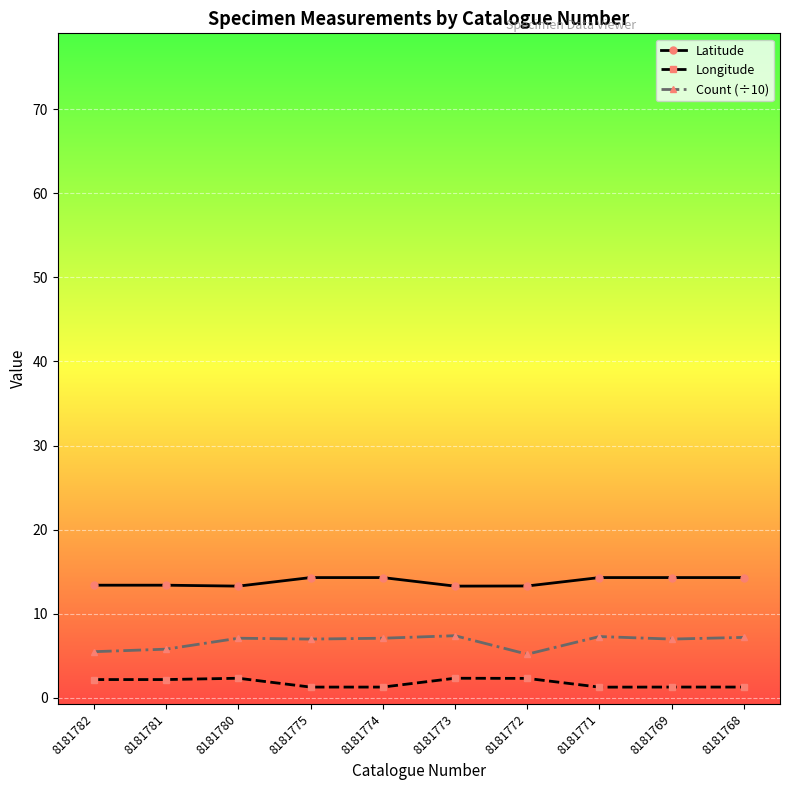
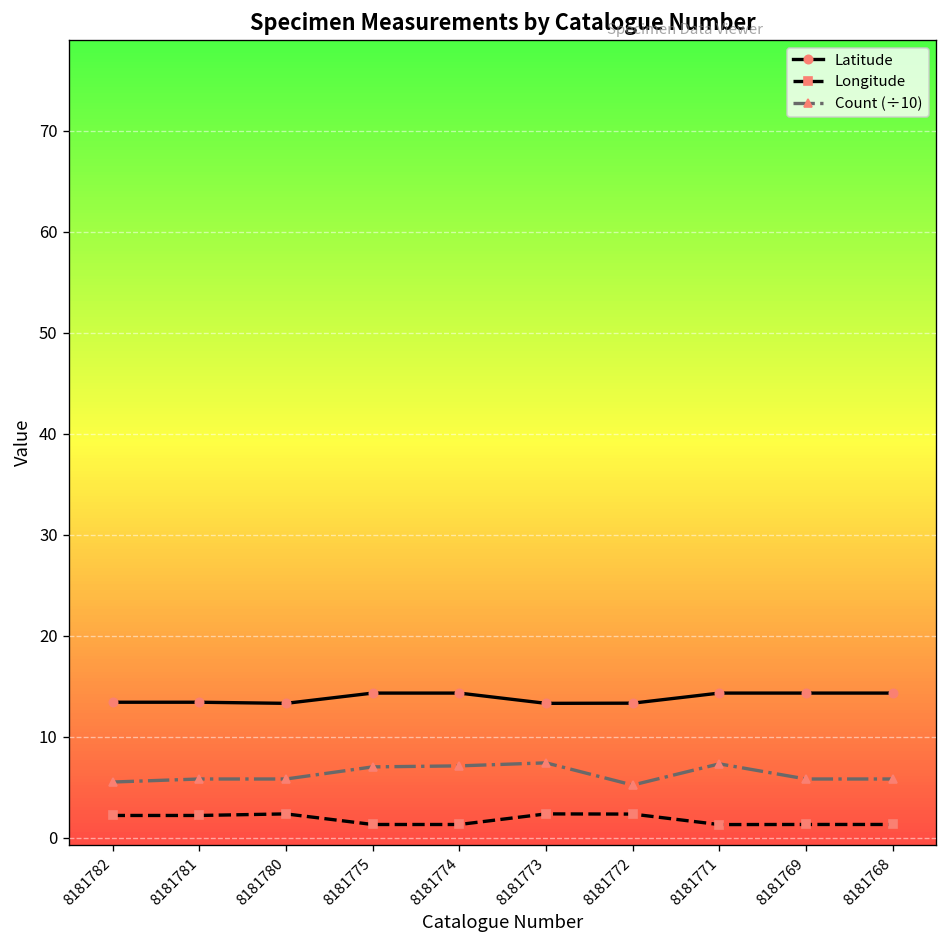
  {
    "Count (÷10)": {
      "8181782": 6,
      "8181781": 6,
-     "8181780": 7,
+     "8181780": 6,
      "8181775": 7,
      "8181774": 7,
      "8181773": 7,
      "8181772": 5,
      "8181771": 7,
-     "8181769": 7,
-     "8181768": 7
+     "8181769": 6,
+     "8181768": 6
    }
  }
